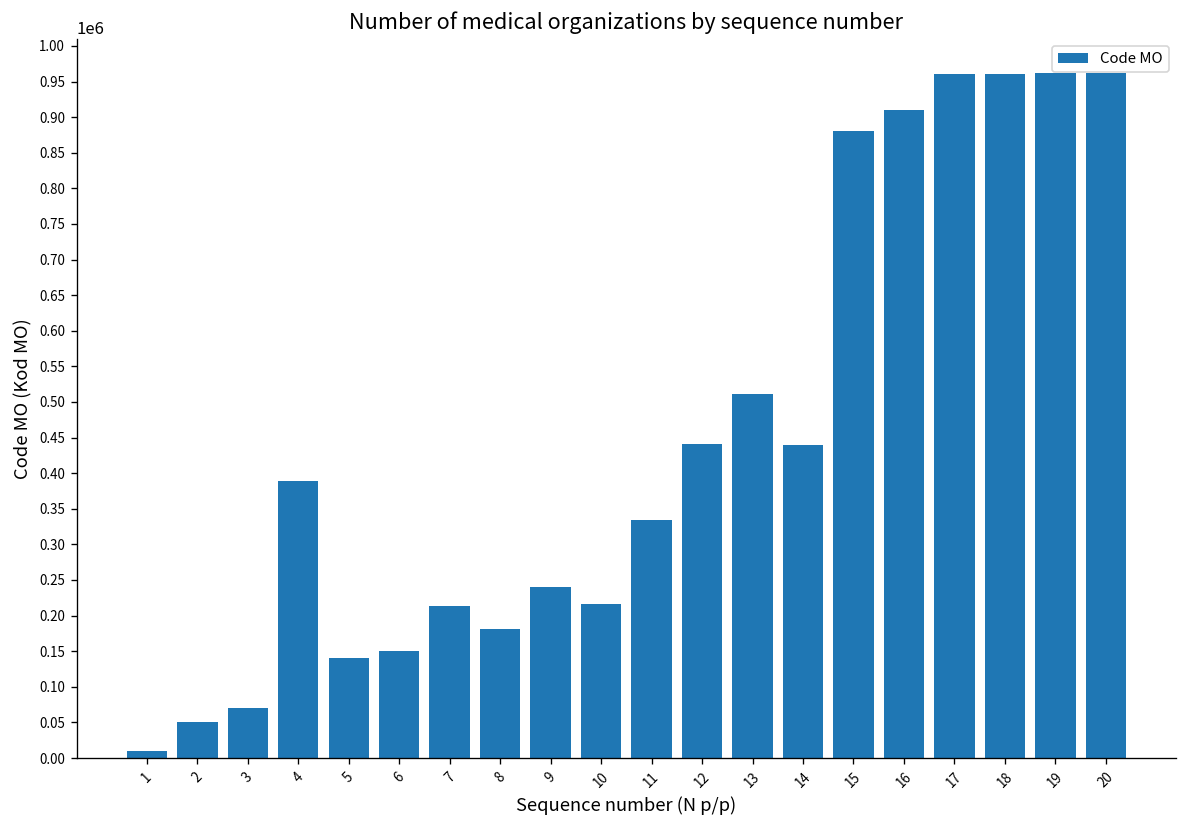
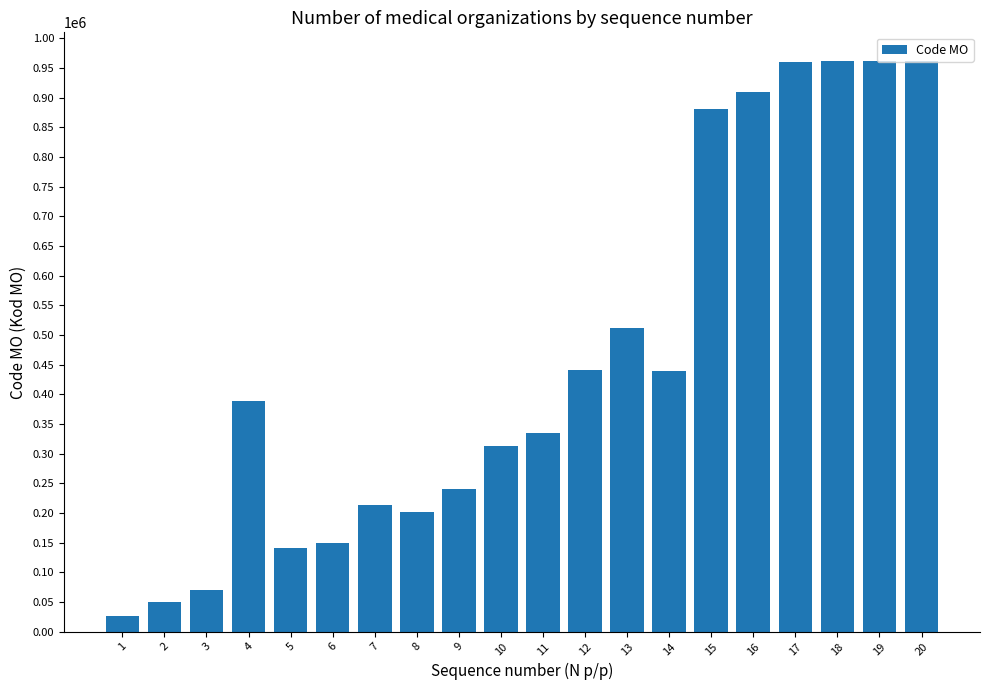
  {
-   "1": 10000,
+   "1": 30000,
    "2": 50000,
    "3": 70000,
    "4": 390000,
    "5": 140000,
    "6": 150000,
    "7": 210000,
-   "8": 180000,
+   "8": 200000,
    "9": 240000,
-   "10": 220000,
+   "10": 310000,
    "11": 330000,
    "12": 440000,
    "13": 510000,
    "14": 440000,
    "15": 880000,
    "16": 910000,
    "17": 960000,
    "18": 960000
  }
